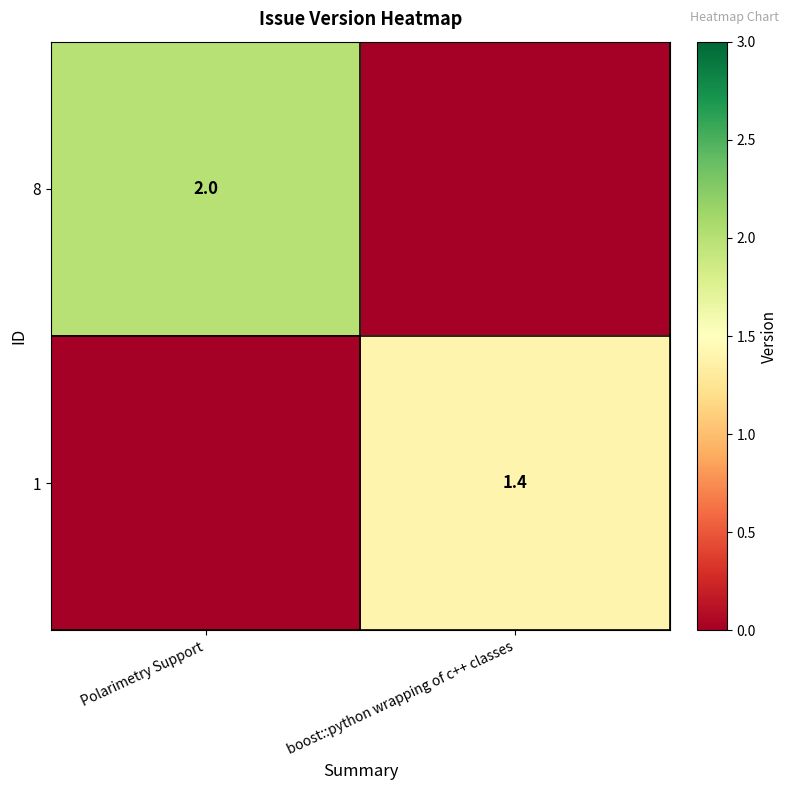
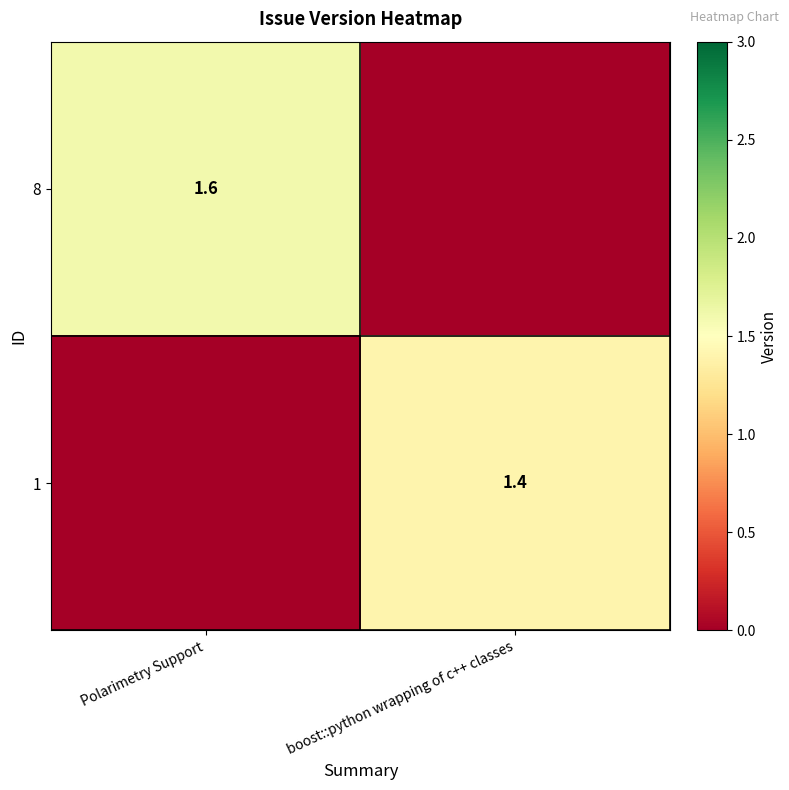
  {
    "8": {
-     "Polarimetry Support": 2.0
+     "Polarimetry Support": 1.6
    },
    "1": {
      "boost::python wrapping of c++ classes": 1.4
    }
  }
